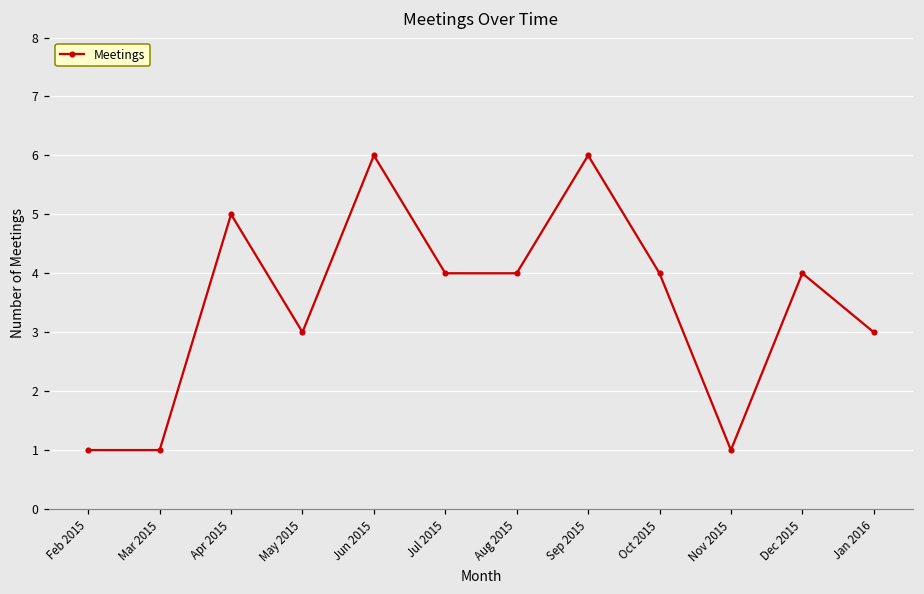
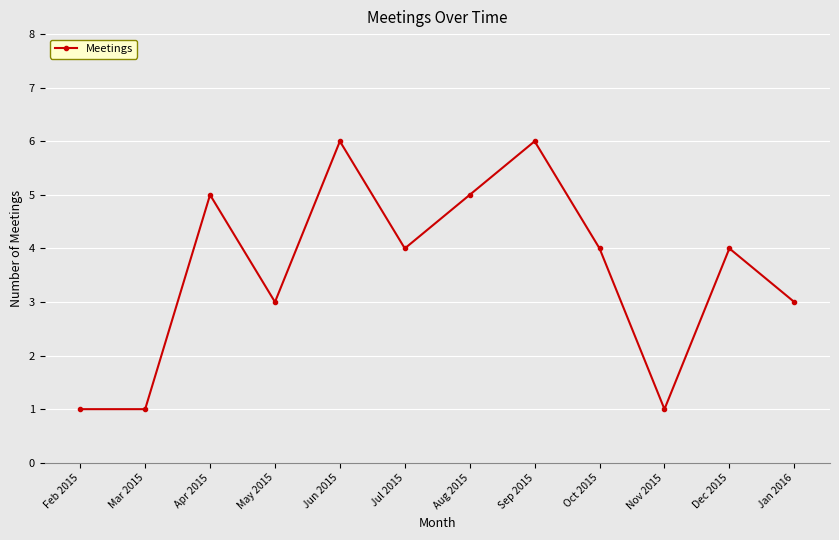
  {
    "Feb 2015": 1,
    "Mar 2015": 1,
    "Apr 2015": 5,
    "May 2015": 3,
    "Jun 2015": 6,
    "Jul 2015": 4,
-   "Aug 2015": 4,
+   "Aug 2015": 5,
    "Sep 2015": 6,
    "Oct 2015": 4,
    "Nov 2015": 1,
    "Dec 2015": 4,
    "Jan 2016": 3
  }
